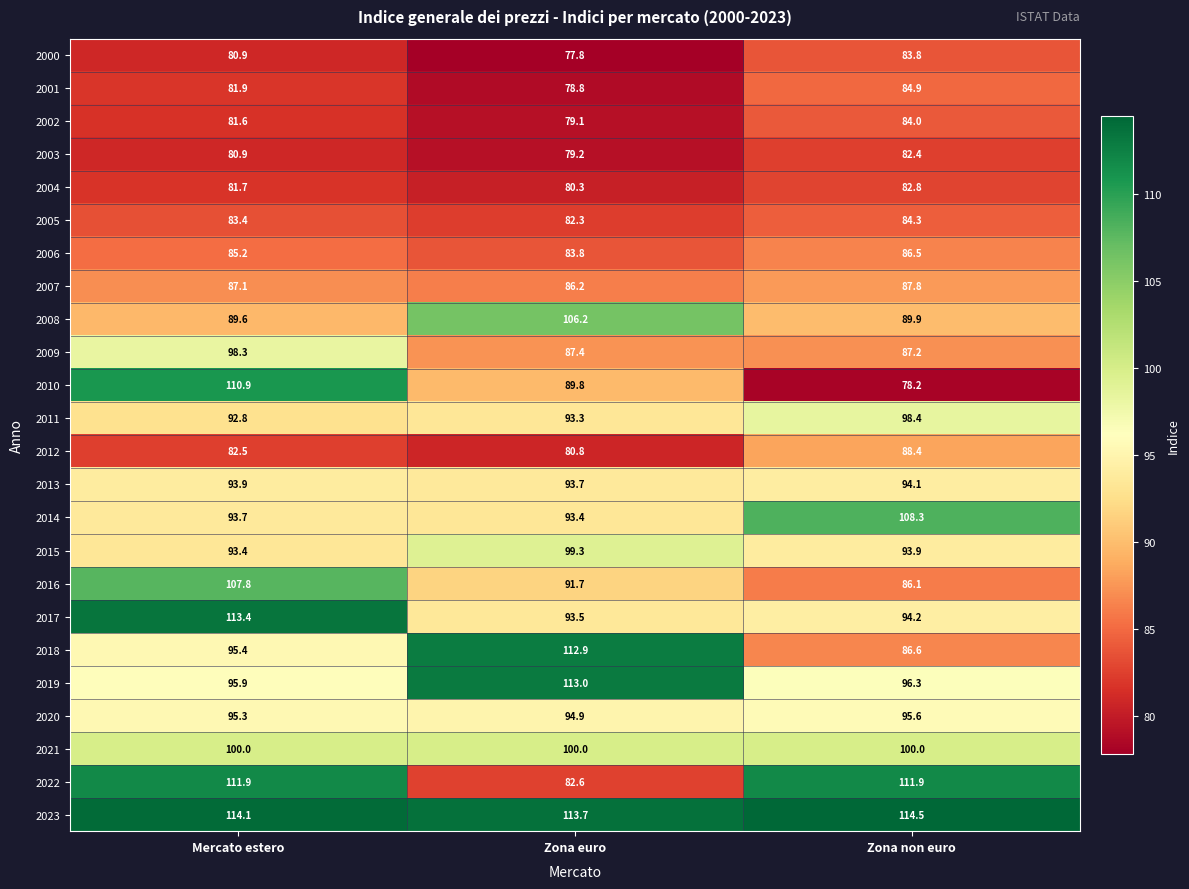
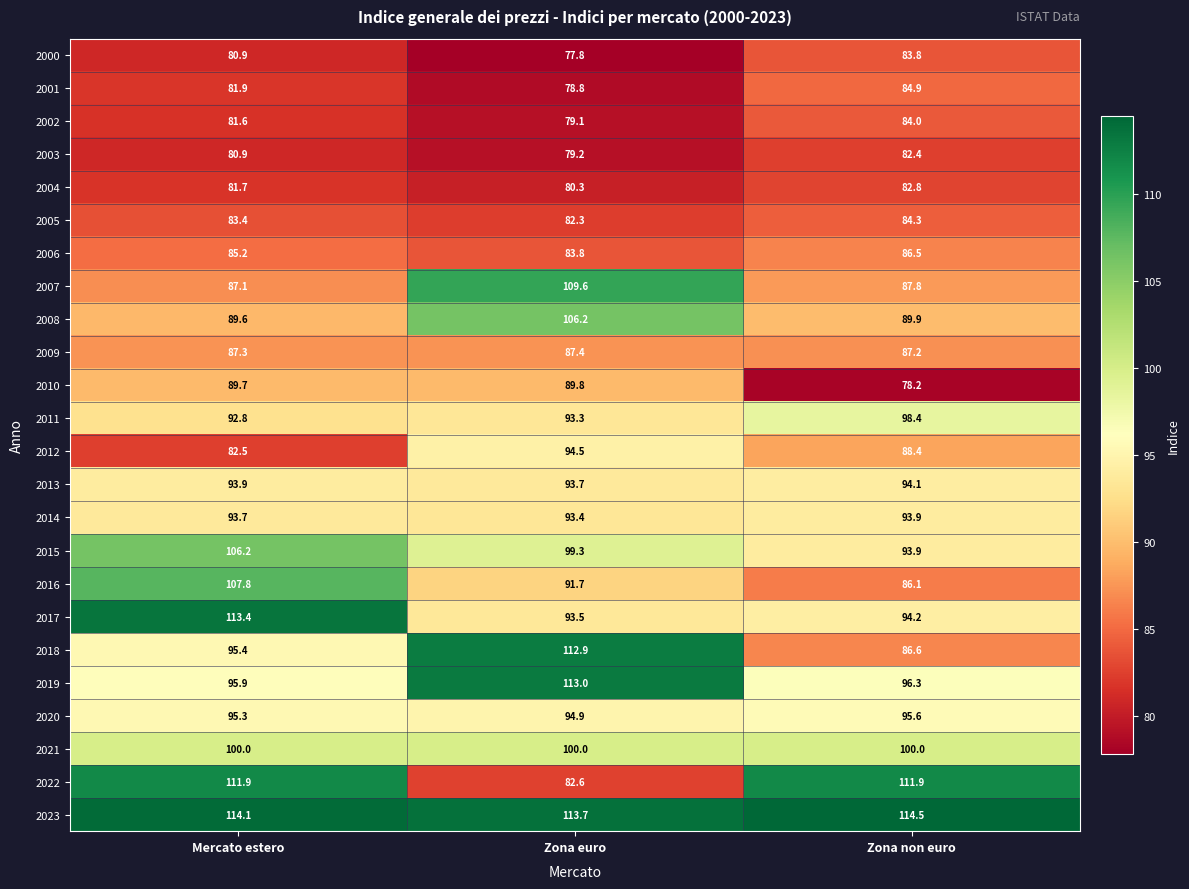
  {
    "2000": {
      "Mercato estero": 80.9,
      "Zona euro": 77.8,
      "Zona non euro": 83.8
    },
    "2001": {
      "Mercato estero": 81.9,
      "Zona euro": 78.8,
      "Zona non euro": 84.9
    },
    "2002": {
      "Mercato estero": 81.6,
      "Zona euro": 79.1,
      "Zona non euro": 84.0
    },
    "2003": {
      "Mercato estero": 80.9,
      "Zona euro": 79.2,
      "Zona non euro": 82.4
    },
    "2004": {
      "Mercato estero": 81.7,
      "Zona euro": 80.3,
      "Zona non euro": 82.8
    },
    "2005": {
      "Mercato estero": 83.4,
      "Zona euro": 82.3,
      "Zona non euro": 84.3
    },
    "2006": {
      "Mercato estero": 85.2,
      "Zona euro": 83.8,
      "Zona non euro": 86.5
    },
    "2007": {
      "Mercato estero": 87.1,
-     "Zona euro": 86.2,
+     "Zona euro": 109.6,
      "Zona non euro": 87.8
    },
    "2008": {
      "Mercato estero": 89.6,
      "Zona euro": 106.2,
      "Zona non euro": 89.9
    },
    "2009": {
-     "Mercato estero": 98.3,
+     "Mercato estero": 87.3,
      "Zona euro": 87.4,
      "Zona non euro": 87.2
    },
    "2010": {
-     "Mercato estero": 110.9,
+     "Mercato estero": 89.7,
      "Zona euro": 89.8,
      "Zona non euro": 78.2
    },
    "2011": {
      "Mercato estero": 92.8,
      "Zona euro": 93.3,
      "Zona non euro": 98.4
    },
    "2012": {
      "Mercato estero": 82.5,
-     "Zona euro": 80.8,
+     "Zona euro": 94.5,
      "Zona non euro": 88.4
    },
    "2013": {
      "Mercato estero": 93.9,
      "Zona euro": 93.7,
      "Zona non euro": 94.1
    },
    "2014": {
      "Mercato estero": 93.7,
      "Zona euro": 93.4,
-     "Zona non euro": 108.3
+     "Zona non euro": 93.9
    },
    "2015": {
-     "Mercato estero": 93.4,
+     "Mercato estero": 106.2,
      "Zona euro": 99.3,
      "Zona non euro": 93.9
    },
    "2016": {
      "Mercato estero": 107.8,
      "Zona euro": 91.7,
      "Zona non euro": 86.1
    },
    "2017": {
      "Mercato estero": 113.4,
      "Zona euro": 93.5,
      "Zona non euro": 94.2
    },
    "2018": {
      "Mercato estero": 95.4,
      "Zona euro": 112.9,
      "Zona non euro": 86.6
    },
    "2019": {
      "Mercato estero": 95.9,
      "Zona euro": 113.0,
      "Zona non euro": 96.3
    },
    "2020": {
      "Mercato estero": 95.3,
      "Zona euro": 94.9,
      "Zona non euro": 95.6
    },
    "2021": {
      "Mercato estero": 100.0,
      "Zona euro": 100.0,
      "Zona non euro": 100.0
    },
    "2022": {
      "Mercato estero": 111.9,
      "Zona euro": 82.6,
      "Zona non euro": 111.9
    },
    "2023": {
      "Mercato estero": 114.1,
      "Zona euro": 113.7,
      "Zona non euro": 114.5
    }
  }
